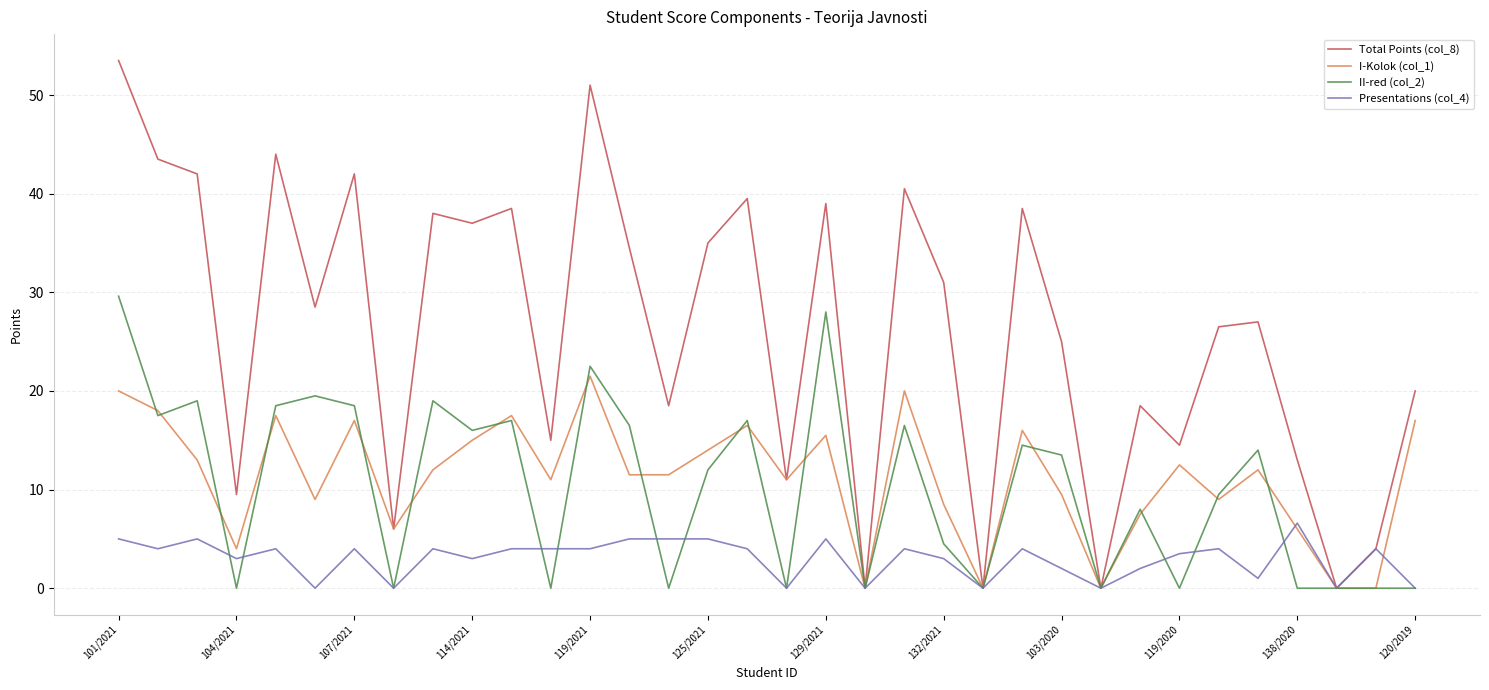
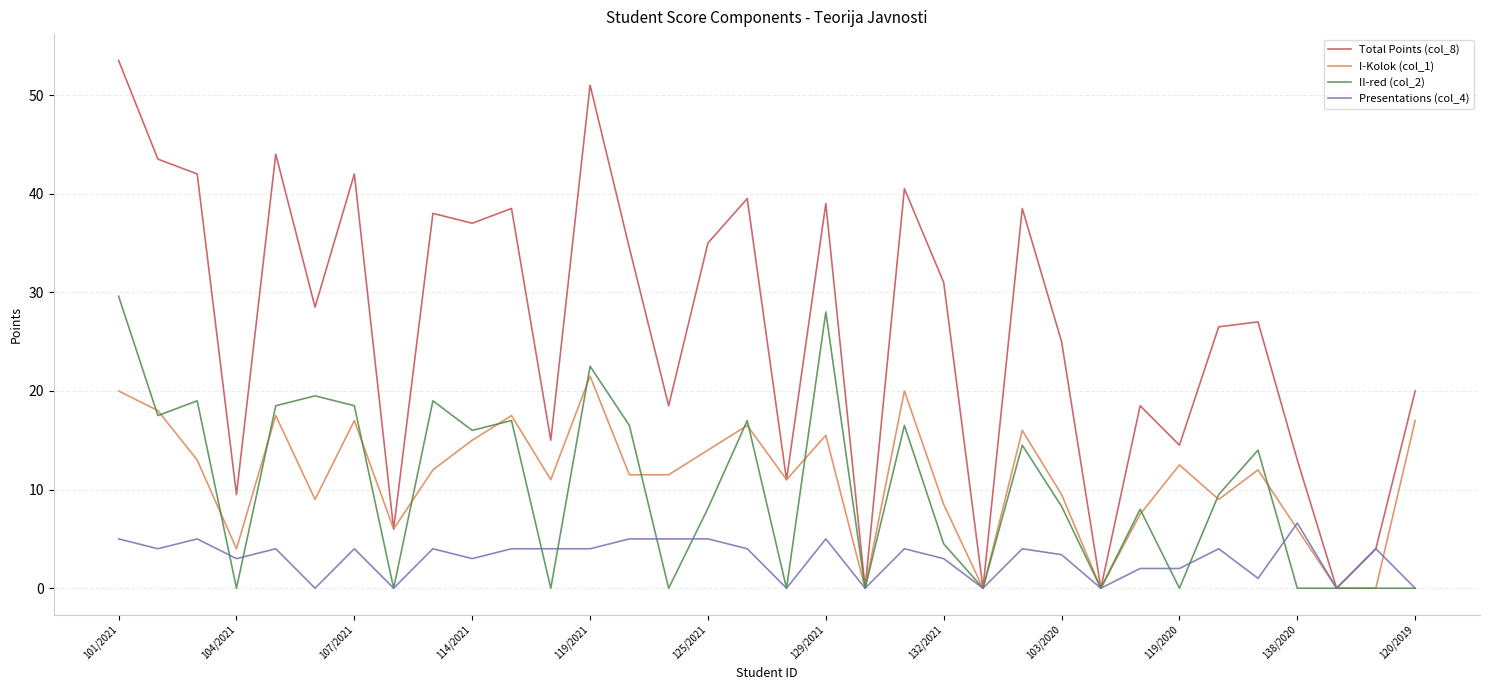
  {
    "II-red (col_2)": {
      "101/2021": 30,
      "104/2021": 0,
      "107/2021": 19,
      "114/2021": 16,
      "119/2021": 23,
-     "125/2021": 12,
+     "125/2021": 8,
      "129/2021": 28,
      "132/2021": 5,
-     "103/2020": 14,
+     "103/2020": 8,
      "119/2020": 0,
      "138/2020": 0
    },
    "Presentations (col_4)": {
      "101/2021": 5,
      "104/2021": 3,
      "107/2021": 4,
      "114/2021": 3,
      "119/2021": 4,
      "125/2021": 5,
      "129/2021": 5,
      "132/2021": 3,
-     "103/2020": 2,
-     "119/2020": 4,
+     "103/2020": 3,
+     "119/2020": 2,
      "138/2020": 7
    }
  }
